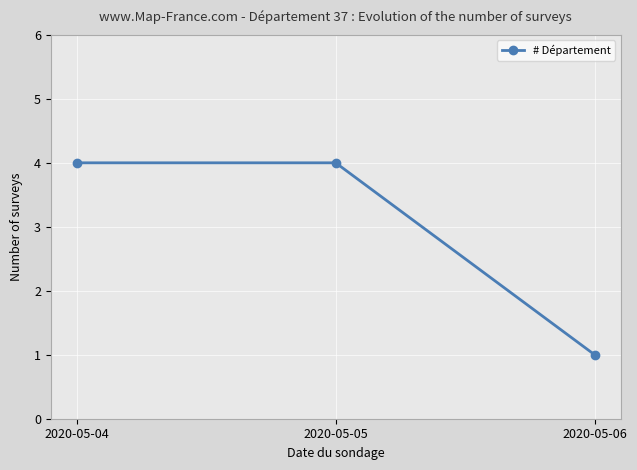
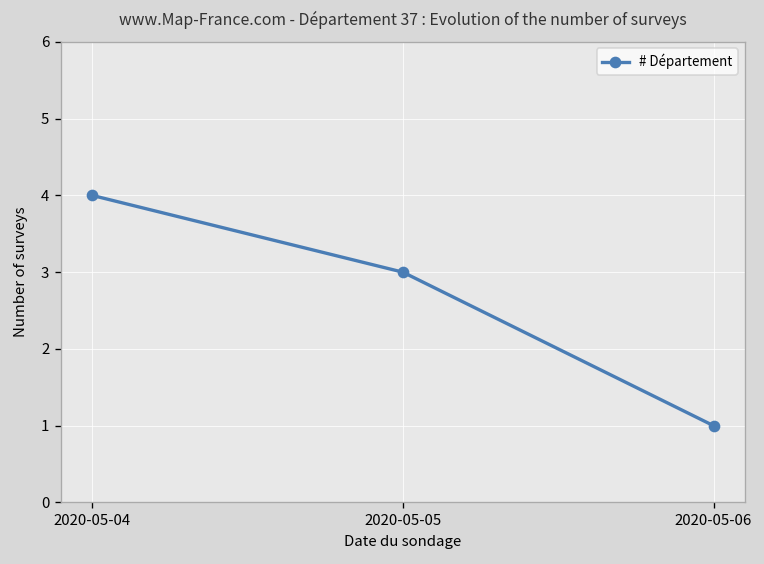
  {
    "2020-05-04": 4,
-   "2020-05-05": 4,
+   "2020-05-05": 3,
    "2020-05-06": 1
  }
